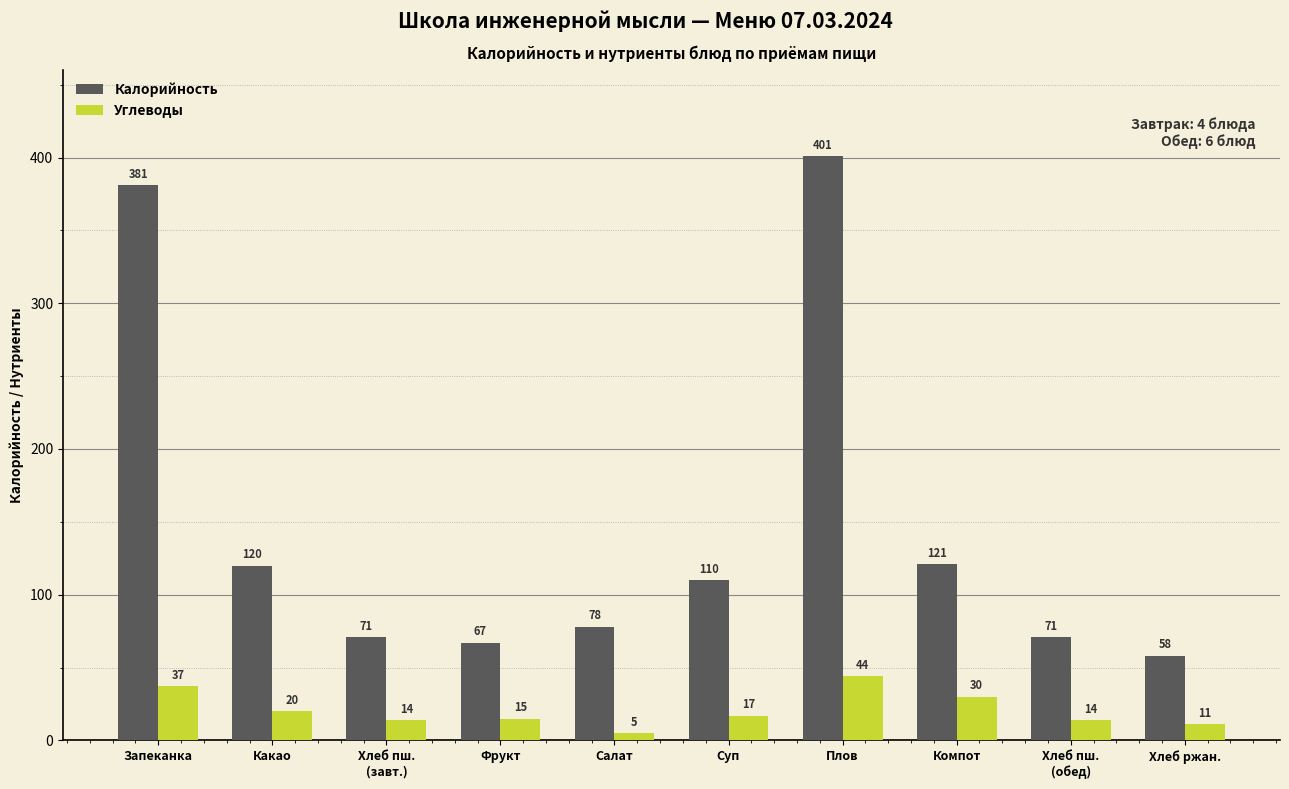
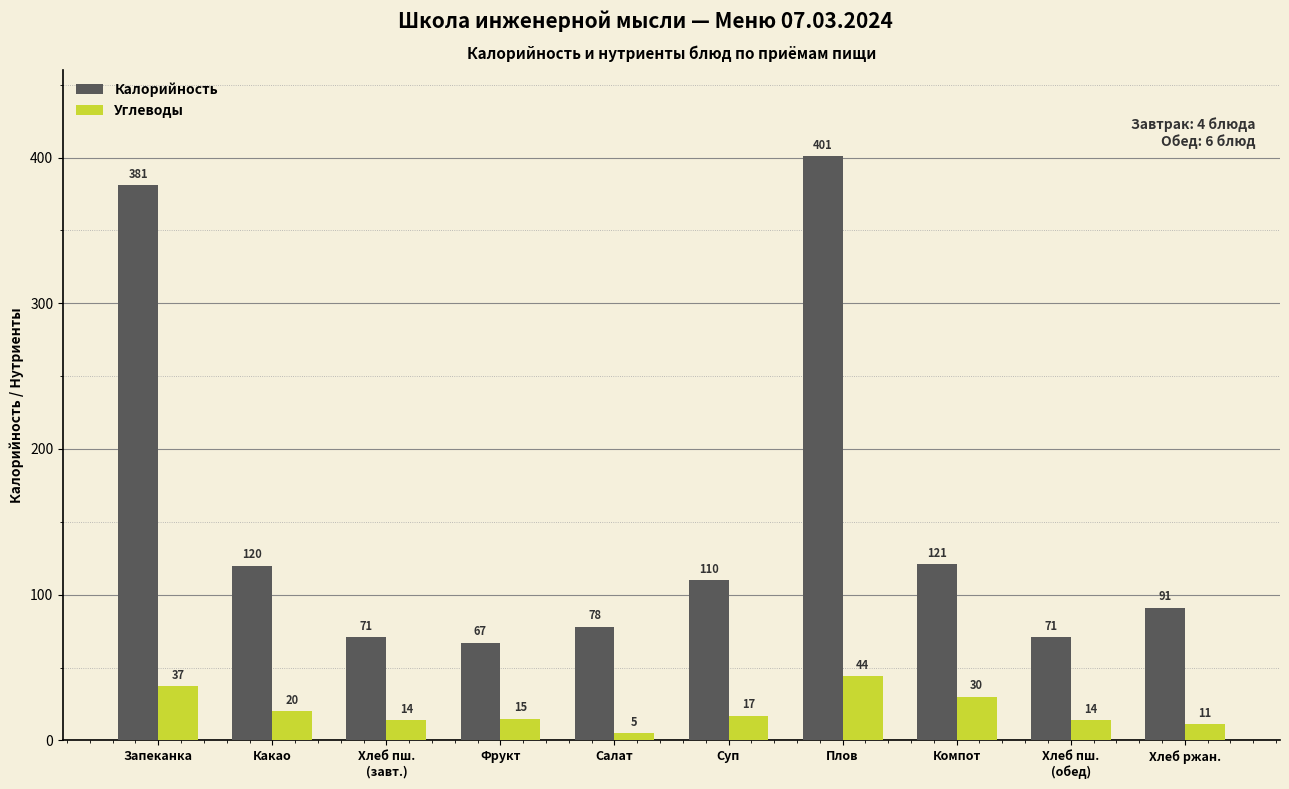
  {
    "Калорийность": {
      "Запеканка": 381,
      "Какао": 120,
      "Хлеб пш. (завт.)": 71,
      "Фрукт": 67,
      "Салат": 78,
      "Суп": 110,
      "Плов": 401,
      "Компот": 121,
      "Хлеб пш. (обед)": 71,
-     "Хлеб ржан.": 58
+     "Хлеб ржан.": 91
    },
    "Углеводы": {
      "Запеканка": 37,
      "Какао": 20,
      "Хлеб пш. (завт.)": 14,
      "Фрукт": 15,
      "Салат": 5,
      "Суп": 17,
      "Плов": 44,
      "Компот": 30,
      "Хлеб пш. (обед)": 14,
      "Хлеб ржан.": 11
    }
  }
